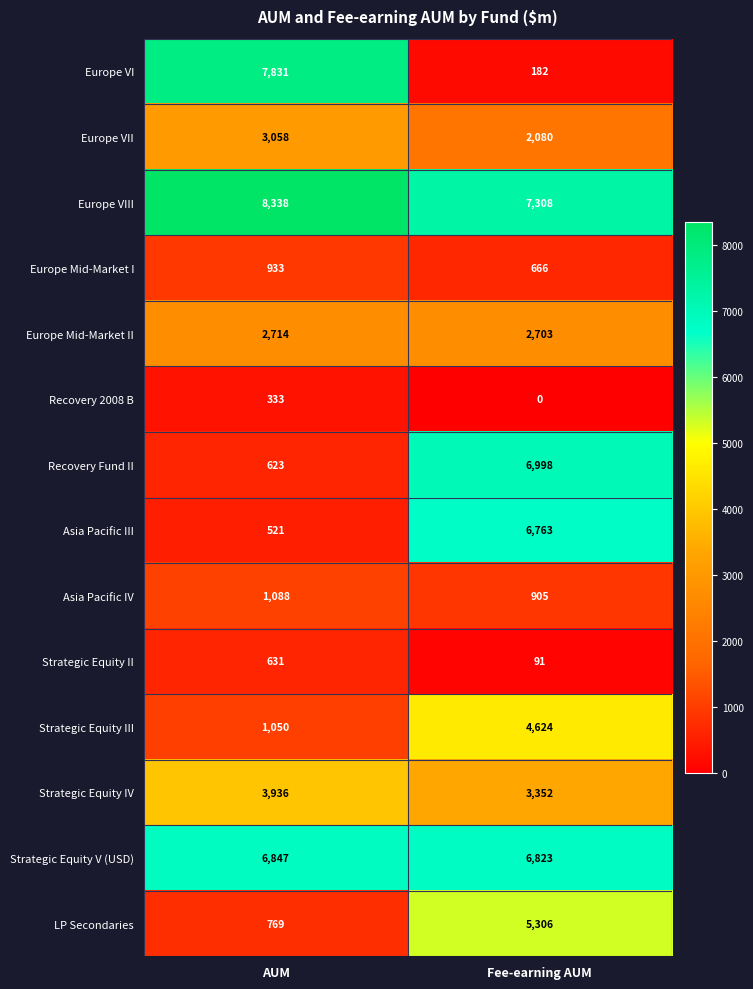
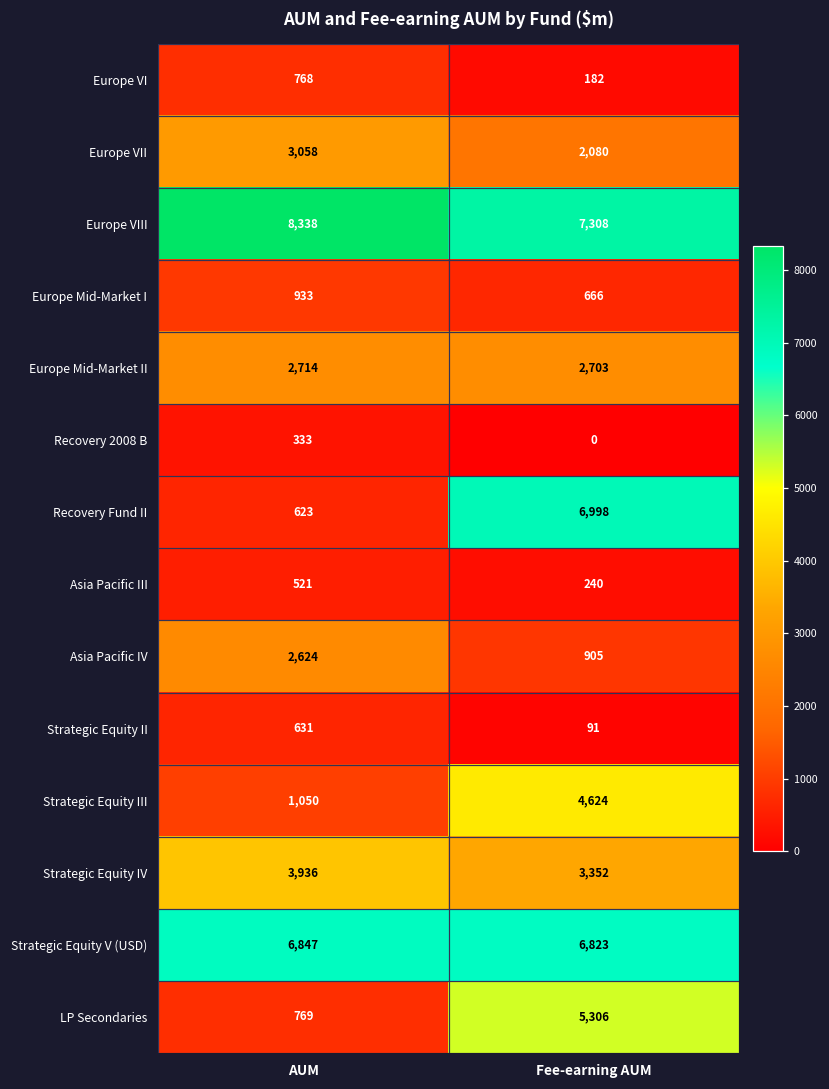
  {
    "Europe VI": {
-     "AUM": "7,831",
+     "AUM": "768",
      "Fee-earning AUM": "182"
    },
    "Europe VII": {
      "AUM": "3,058",
      "Fee-earning AUM": "2,080"
    },
    "Europe VIII": {
      "AUM": "8,338",
      "Fee-earning AUM": "7,308"
    },
    "Europe Mid-Market I": {
      "AUM": "933",
      "Fee-earning AUM": "666"
    },
    "Europe Mid-Market II": {
      "AUM": "2,714",
      "Fee-earning AUM": "2,703"
    },
    "Recovery 2008 B": {
      "AUM": "333",
      "Fee-earning AUM": "0"
    },
    "Recovery Fund II": {
      "AUM": "623",
      "Fee-earning AUM": "6,998"
    },
    "Asia Pacific III": {
      "AUM": "521",
-     "Fee-earning AUM": "6,763"
+     "Fee-earning AUM": "240"
    },
    "Asia Pacific IV": {
-     "AUM": "1,088",
+     "AUM": "2,624",
      "Fee-earning AUM": "905"
    },
    "Strategic Equity II": {
      "AUM": "631",
      "Fee-earning AUM": "91"
    },
    "Strategic Equity III": {
      "AUM": "1,050",
      "Fee-earning AUM": "4,624"
    },
    "Strategic Equity IV": {
      "AUM": "3,936",
      "Fee-earning AUM": "3,352"
    },
    "Strategic Equity V (USD)": {
      "AUM": "6,847",
      "Fee-earning AUM": "6,823"
    },
    "LP Secondaries": {
      "AUM": "769",
      "Fee-earning AUM": "5,306"
    }
  }
